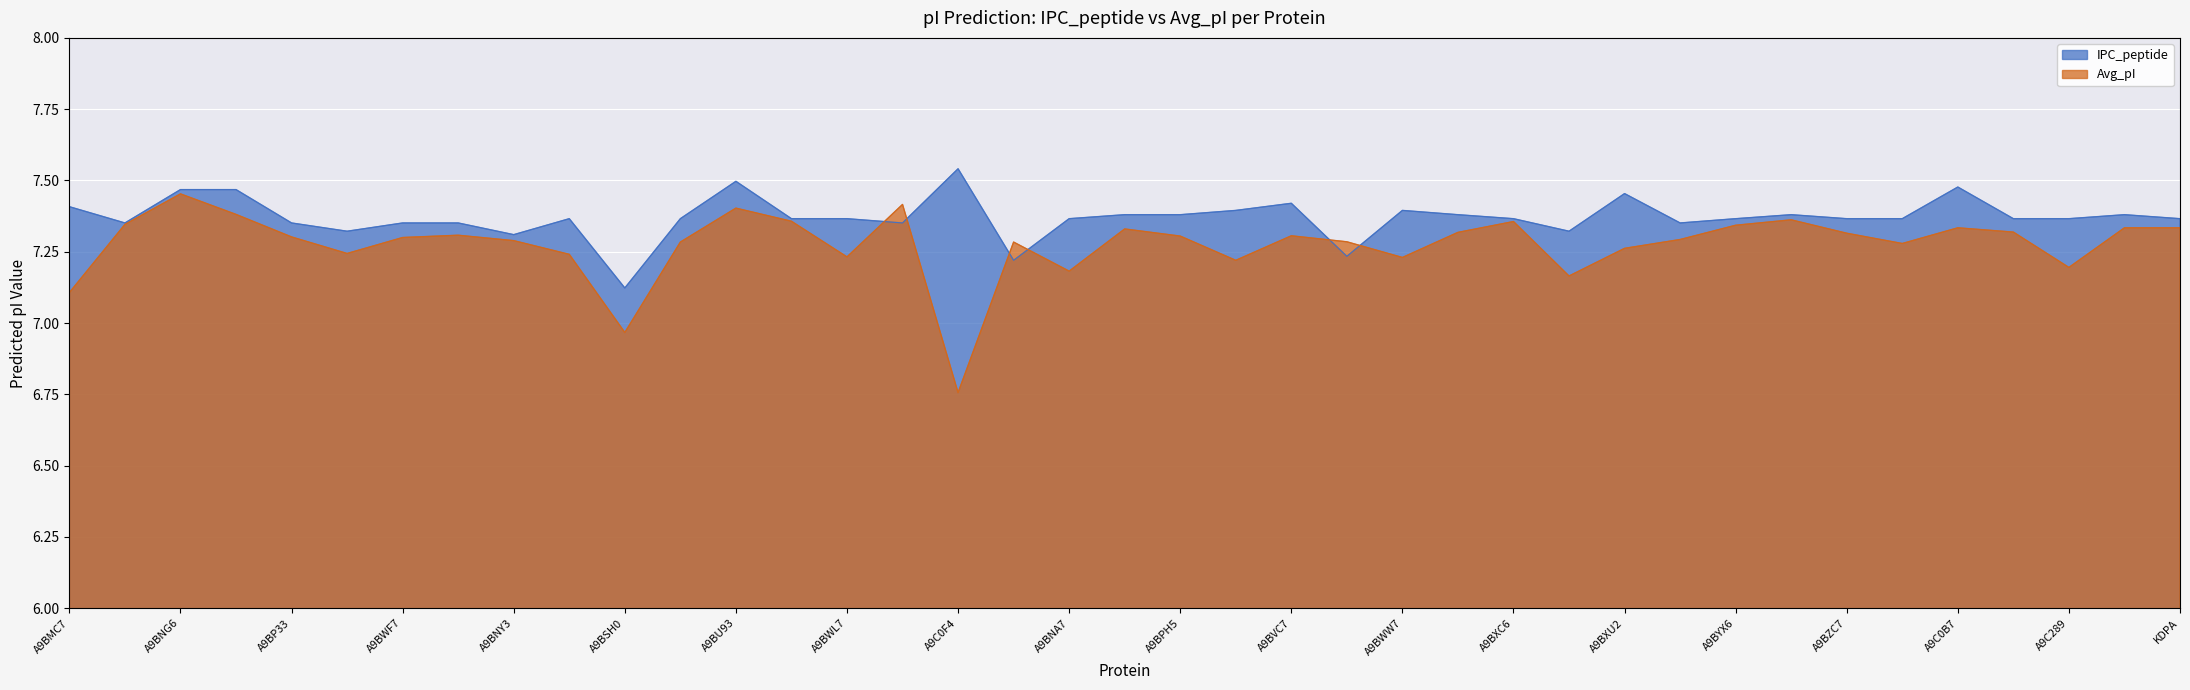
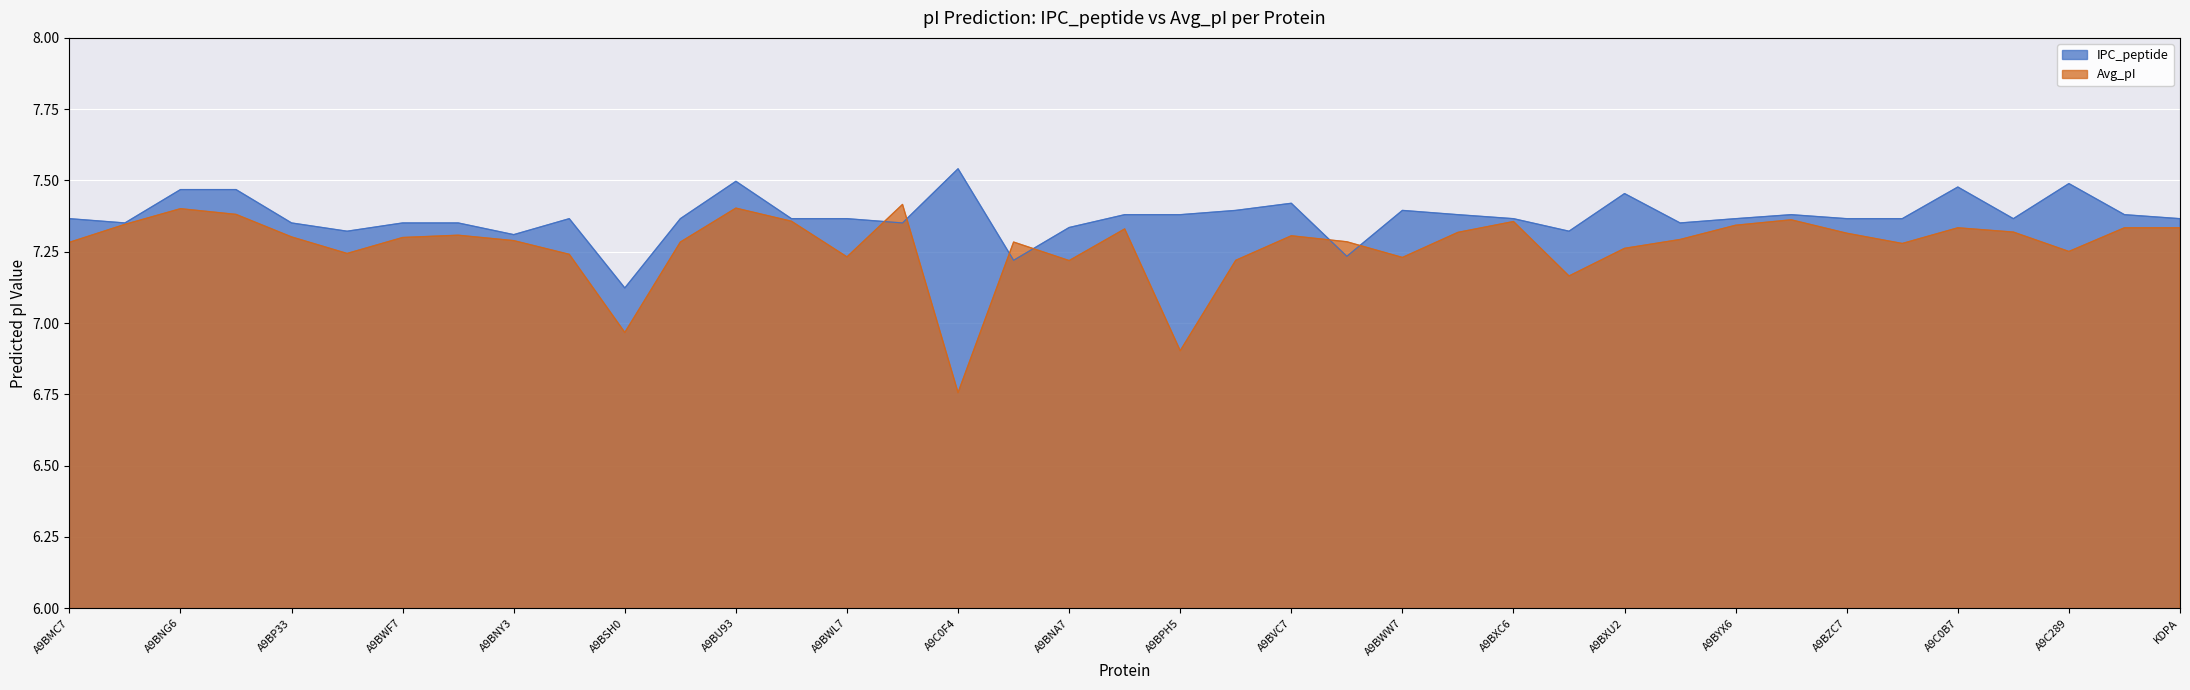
  {
    "IPC_peptide": {
-     "A9BMC7": 7.41,
+     "A9BMC7": 7.37,
      "A9BNG6": 7.47,
      "A9BP33": 7.35,
      "A9BWF7": 7.35,
      "A9BNY3": 7.31,
      "A9BSH0": 7.12,
      "A9BU93": 7.50,
      "A9BWL7": 7.37,
      "A9C0F4": 7.54,
-     "A9BNA7": 7.37,
+     "A9BNA7": 7.34,
      "A9BPH5": 7.38,
      "A9BVC7": 7.42,
      "A9BWW7": 7.40,
      "A9BXC6": 7.37,
      "A9BXU2": 7.45,
      "A9BYX6": 7.37,
      "A9BZC7": 7.37,
      "A9C0B7": 7.48,
-     "A9C289": 7.37,
+     "A9C289": 7.49,
      "KDPA": 7.37
    },
    "Avg_pI": {
-     "A9BMC7": 7.11,
-     "A9BNG6": 7.45,
+     "A9BMC7": 7.28,
+     "A9BNG6": 7.40,
      "A9BP33": 7.30,
      "A9BWF7": 7.30,
      "A9BNY3": 7.29,
      "A9BSH0": 6.97,
      "A9BU93": 7.40,
      "A9BWL7": 7.23,
      "A9C0F4": 6.76,
-     "A9BNA7": 7.18,
-     "A9BPH5": 7.31,
+     "A9BNA7": 7.22,
+     "A9BPH5": 6.90,
      "A9BVC7": 7.31,
      "A9BWW7": 7.23,
      "A9BXC6": 7.36,
      "A9BXU2": 7.26,
      "A9BYX6": 7.34,
      "A9BZC7": 7.32,
      "A9C0B7": 7.33,
-     "A9C289": 7.20,
+     "A9C289": 7.25,
      "KDPA": 7.33
    }
  }
